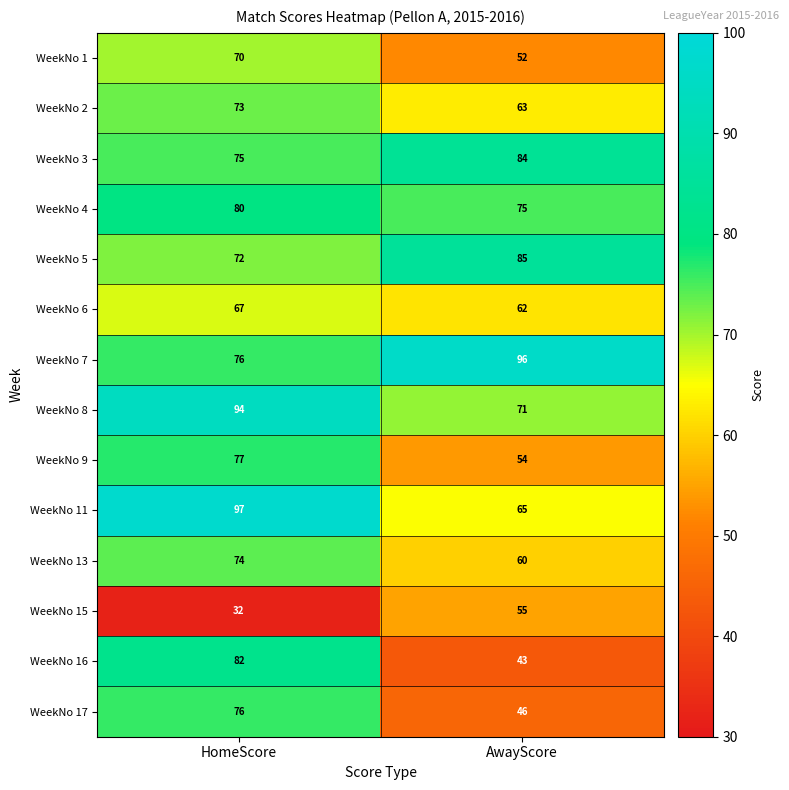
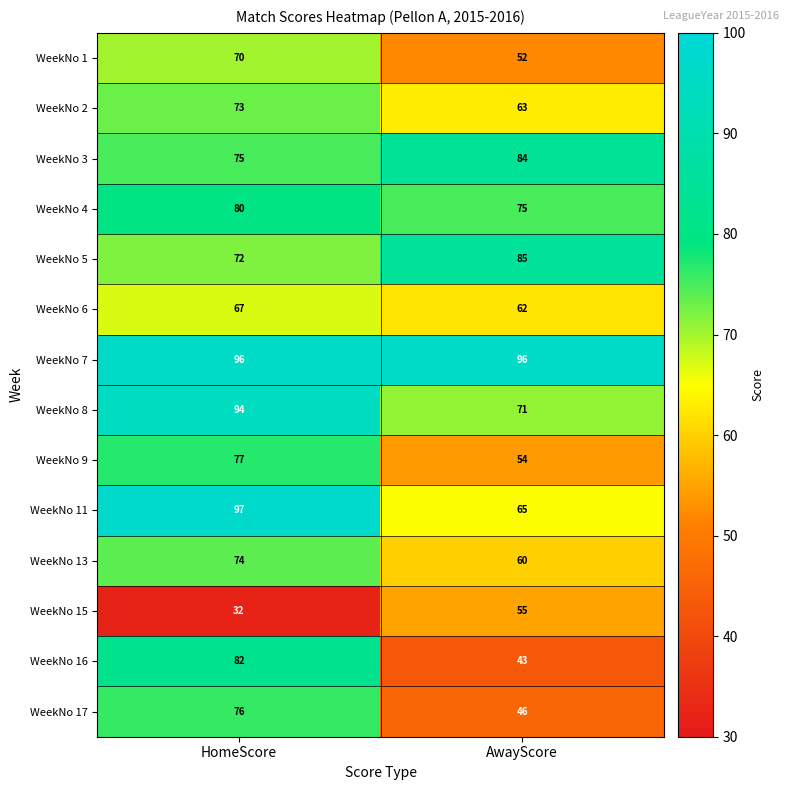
  {
    "WeekNo 1": {
      "HomeScore": 70,
      "AwayScore": 52
    },
    "WeekNo 2": {
      "HomeScore": 73,
      "AwayScore": 63
    },
    "WeekNo 3": {
      "HomeScore": 75,
      "AwayScore": 84
    },
    "WeekNo 4": {
      "HomeScore": 80,
      "AwayScore": 75
    },
    "WeekNo 5": {
      "HomeScore": 72,
      "AwayScore": 85
    },
    "WeekNo 6": {
      "HomeScore": 67,
      "AwayScore": 62
    },
    "WeekNo 7": {
-     "HomeScore": 76,
+     "HomeScore": 96,
      "AwayScore": 96
    },
    "WeekNo 8": {
      "HomeScore": 94,
      "AwayScore": 71
    },
    "WeekNo 9": {
      "HomeScore": 77,
      "AwayScore": 54
    },
    "WeekNo 11": {
      "HomeScore": 97,
      "AwayScore": 65
    },
    "WeekNo 13": {
      "HomeScore": 74,
      "AwayScore": 60
    },
    "WeekNo 15": {
      "HomeScore": 32,
      "AwayScore": 55
    },
    "WeekNo 16": {
      "HomeScore": 82,
      "AwayScore": 43
    },
    "WeekNo 17": {
      "HomeScore": 76,
      "AwayScore": 46
    }
  }
